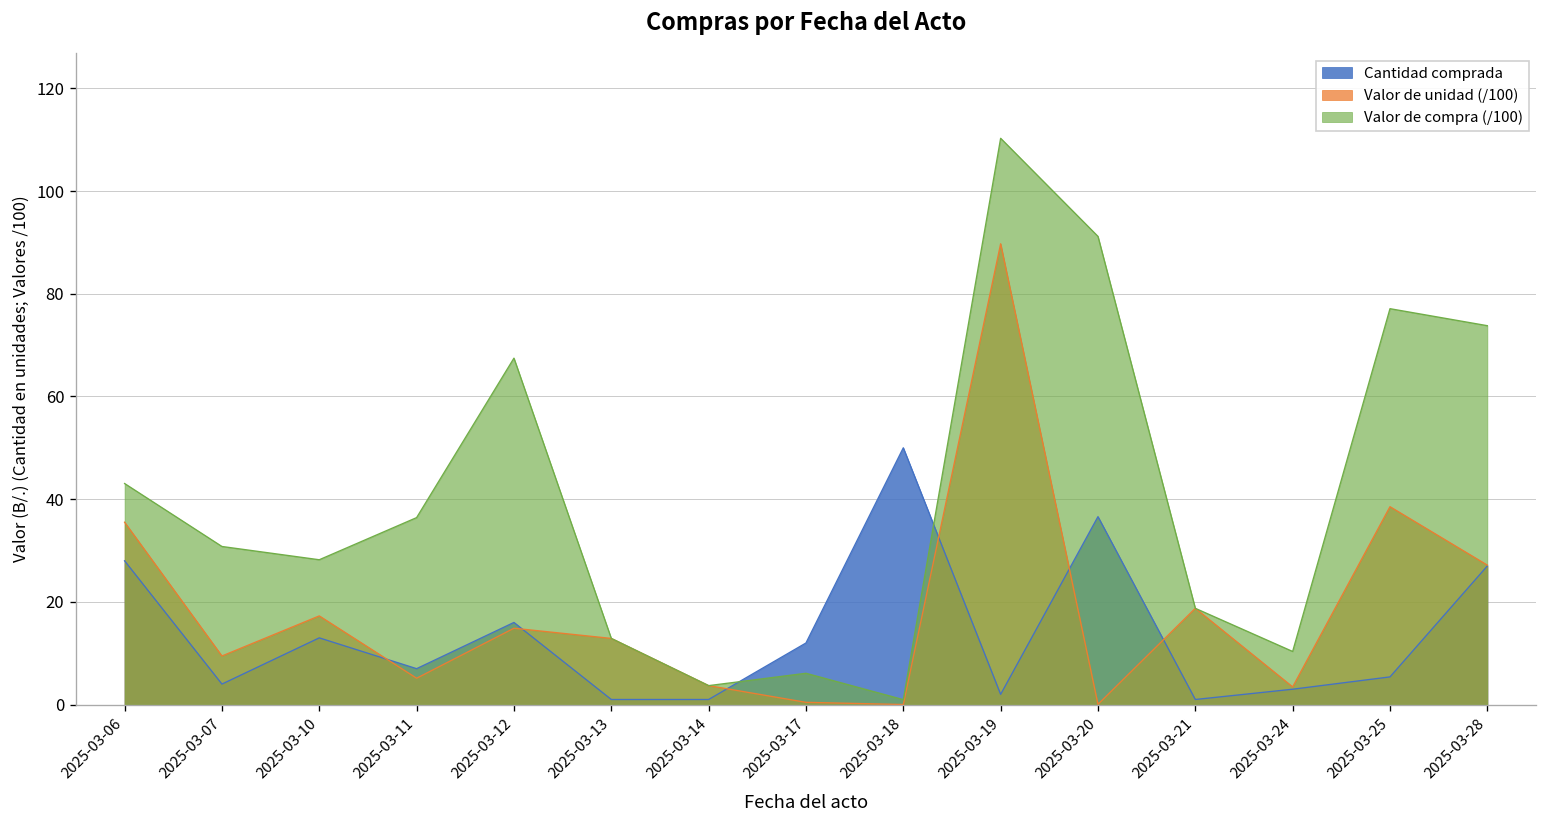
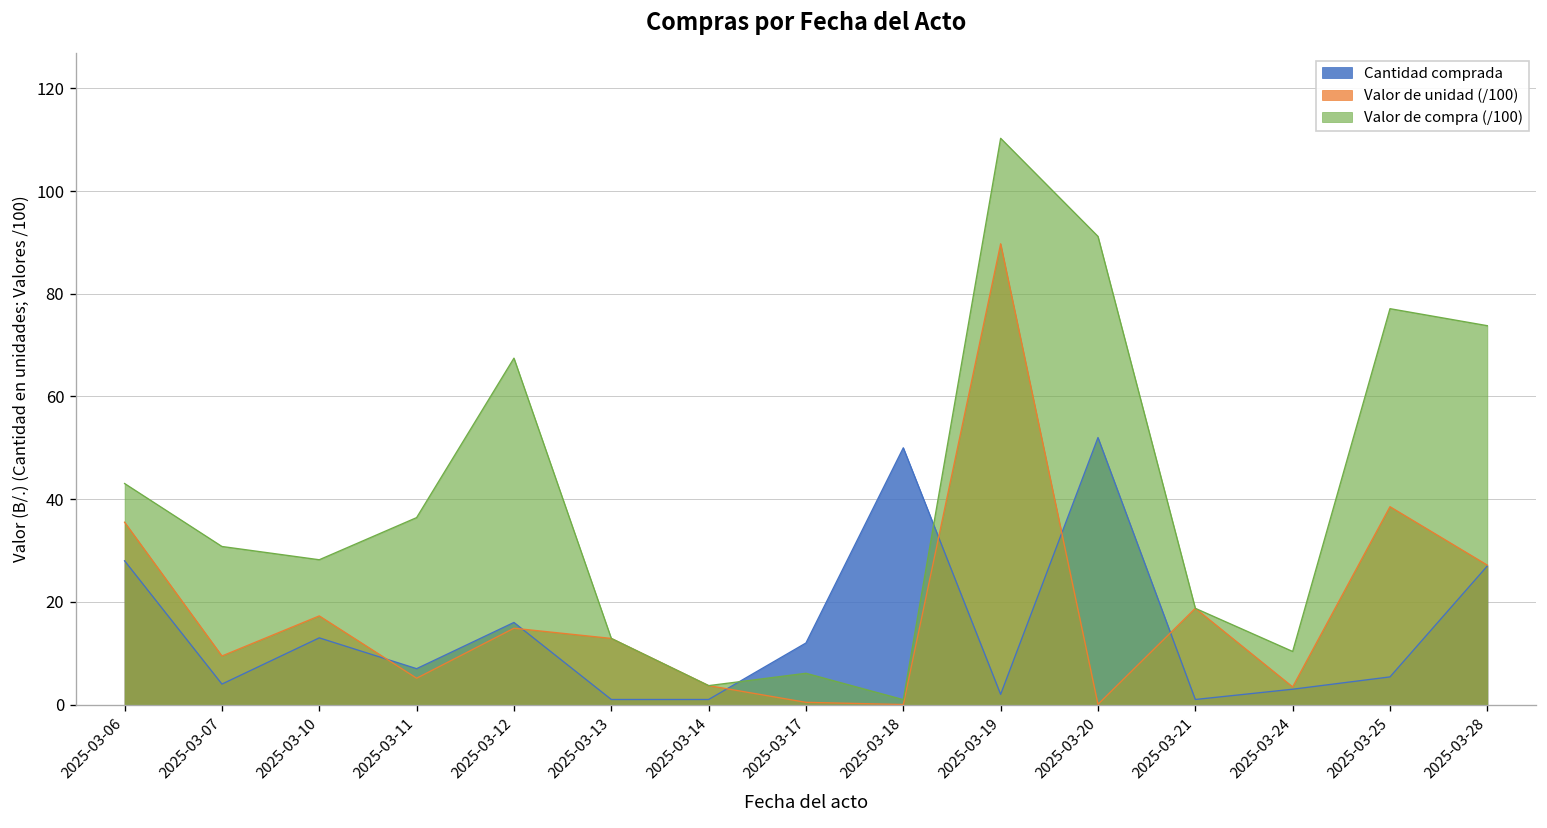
  {
    "Cantidad comprada": {
      "2025-03-06": 28,
      "2025-03-07": 4,
      "2025-03-10": 13,
      "2025-03-11": 7,
      "2025-03-12": 16,
      "2025-03-13": 1,
      "2025-03-14": 1,
      "2025-03-17": 12,
      "2025-03-18": 50,
      "2025-03-19": 2,
-     "2025-03-20": 37,
+     "2025-03-20": 52,
      "2025-03-21": 1,
      "2025-03-25": 5
    },
    "Valor de unidad (/100)": {
      "2025-03-06": 36,
      "2025-03-07": 9,
      "2025-03-10": 17,
      "2025-03-11": 5,
      "2025-03-12": 15,
      "2025-03-17": 0,
      "2025-03-18": 0,
      "2025-03-19": 90,
      "2025-03-20": 0,
      "2025-03-25": 39
    },
    "Valor de compra (/100)": {
      "2025-03-06": 43,
      "2025-03-07": 31,
      "2025-03-10": 28,
      "2025-03-11": 36,
      "2025-03-12": 67,
      "2025-03-17": 6,
      "2025-03-18": 1,
      "2025-03-19": 110,
      "2025-03-20": 91,
      "2025-03-24": 10,
      "2025-03-25": 77,
      "2025-03-28": 74
    }
  }
